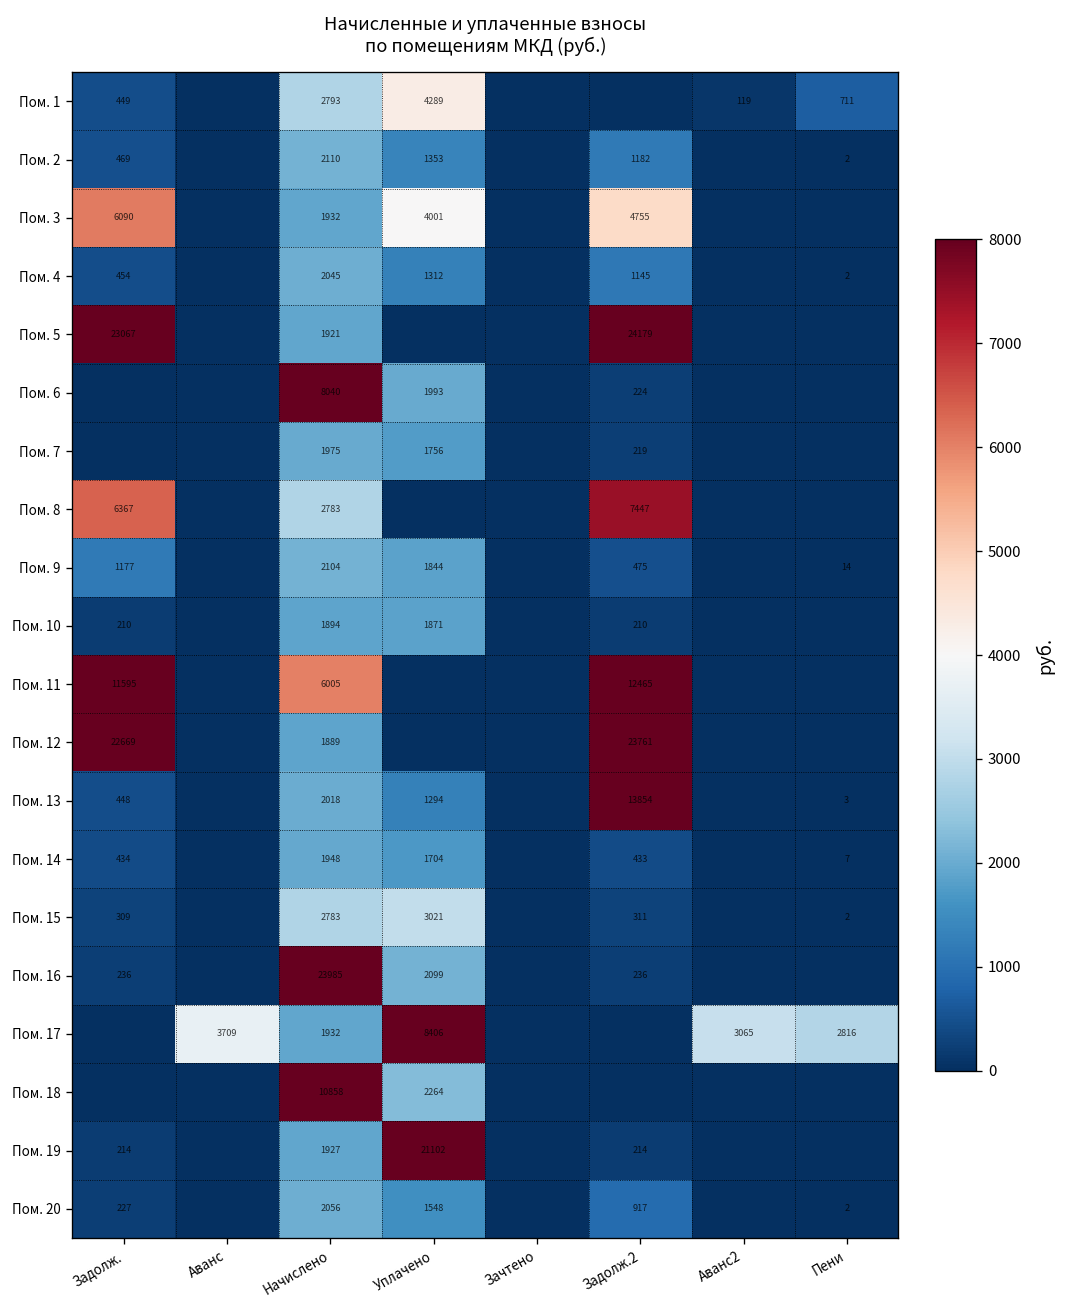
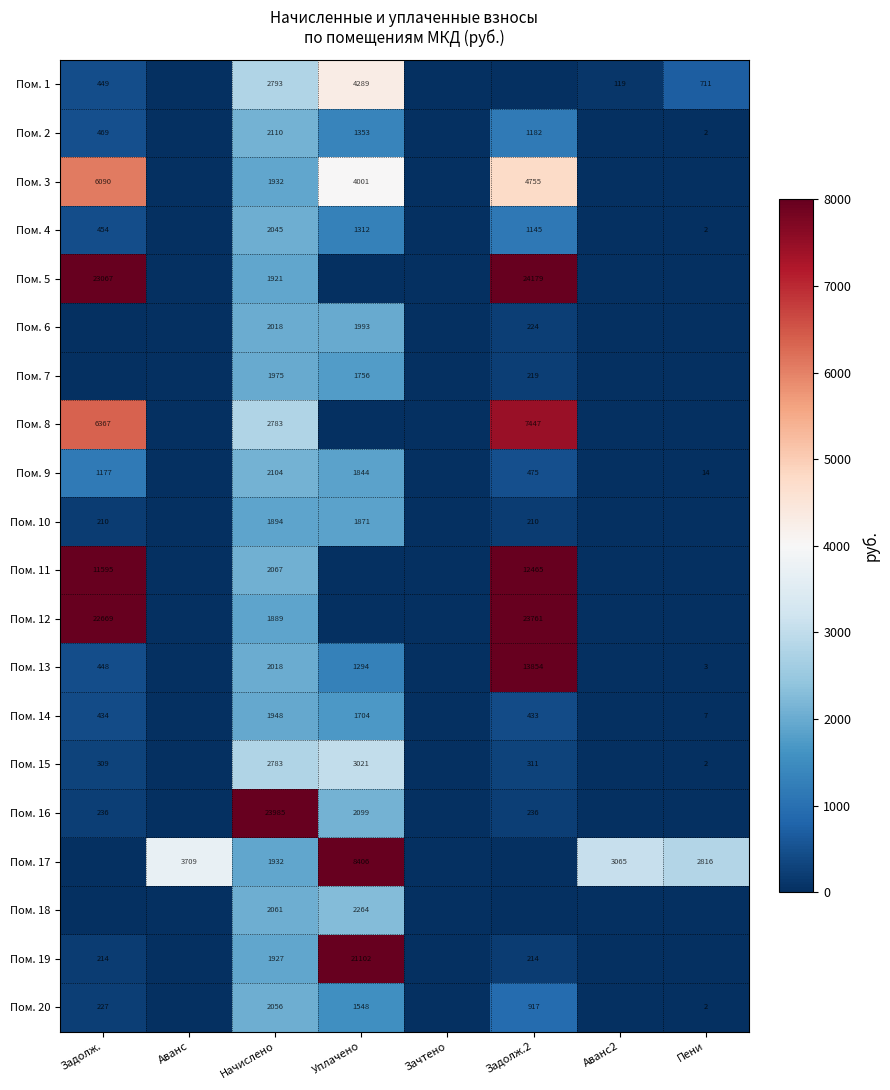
  {
    "Пом. 1": {
      "Задолж.": 449,
      "Начислено": 2793,
      "Уплачено": 4289,
      "Аванс2": 119,
      "Пени": 711
    },
    "Пом. 2": {
      "Задолж.": 469,
      "Начислено": 2110,
      "Уплачено": 1353,
      "Задолж.2": 1182,
      "Пени": 2
    },
    "Пом. 3": {
      "Задолж.": 6090,
      "Начислено": 1932,
      "Уплачено": 4001,
      "Задолж.2": 4755
    },
    "Пом. 4": {
      "Задолж.": 454,
      "Начислено": 2045,
      "Уплачено": 1312,
      "Задолж.2": 1145,
      "Пени": 2
    },
    "Пом. 5": {
      "Задолж.": 23067,
      "Начислено": 1921,
      "Задолж.2": 24179
    },
    "Пом. 6": {
-     "Начислено": 8040,
+     "Начислено": 2018,
      "Уплачено": 1993,
      "Задолж.2": 224
    },
    "Пом. 7": {
      "Начислено": 1975,
      "Уплачено": 1756,
      "Задолж.2": 219
    },
    "Пом. 8": {
      "Задолж.": 6367,
      "Начислено": 2783,
      "Задолж.2": 7447
    },
    "Пом. 9": {
      "Задолж.": 1177,
      "Начислено": 2104,
      "Уплачено": 1844,
      "Задолж.2": 475,
      "Пени": 14
    },
    "Пом. 10": {
      "Задолж.": 210,
      "Начислено": 1894,
      "Уплачено": 1871,
      "Задолж.2": 210
    },
    "Пом. 11": {
      "Задолж.": 11595,
-     "Начислено": 6005,
+     "Начислено": 2067,
      "Задолж.2": 12465
    },
    "Пом. 12": {
      "Задолж.": 22669,
      "Начислено": 1889,
      "Задолж.2": 23761
    },
    "Пом. 13": {
      "Задолж.": 448,
      "Начислено": 2018,
      "Уплачено": 1294,
      "Задолж.2": 13854,
      "Пени": 3
    },
    "Пом. 14": {
      "Задолж.": 434,
      "Начислено": 1948,
      "Уплачено": 1704,
      "Задолж.2": 433,
      "Пени": 7
    },
    "Пом. 15": {
      "Задолж.": 309,
      "Начислено": 2783,
      "Уплачено": 3021,
      "Задолж.2": 311,
      "Пени": 2
    },
    "Пом. 16": {
      "Задолж.": 236,
      "Начислено": 23985,
      "Уплачено": 2099,
      "Задолж.2": 236
    },
    "Пом. 17": {
      "Аванс": 3709,
      "Начислено": 1932,
      "Уплачено": 8406,
      "Аванс2": 3065,
      "Пени": 2816
    },
    "Пом. 18": {
-     "Начислено": 10858,
+     "Начислено": 2061,
      "Уплачено": 2264
    },
    "Пом. 19": {
      "Задолж.": 214,
      "Начислено": 1927,
      "Уплачено": 21102,
      "Задолж.2": 214
    },
    "Пом. 20": {
      "Задолж.": 227,
      "Начислено": 2056,
      "Уплачено": 1548,
      "Задолж.2": 917,
      "Пени": 2
    }
  }
